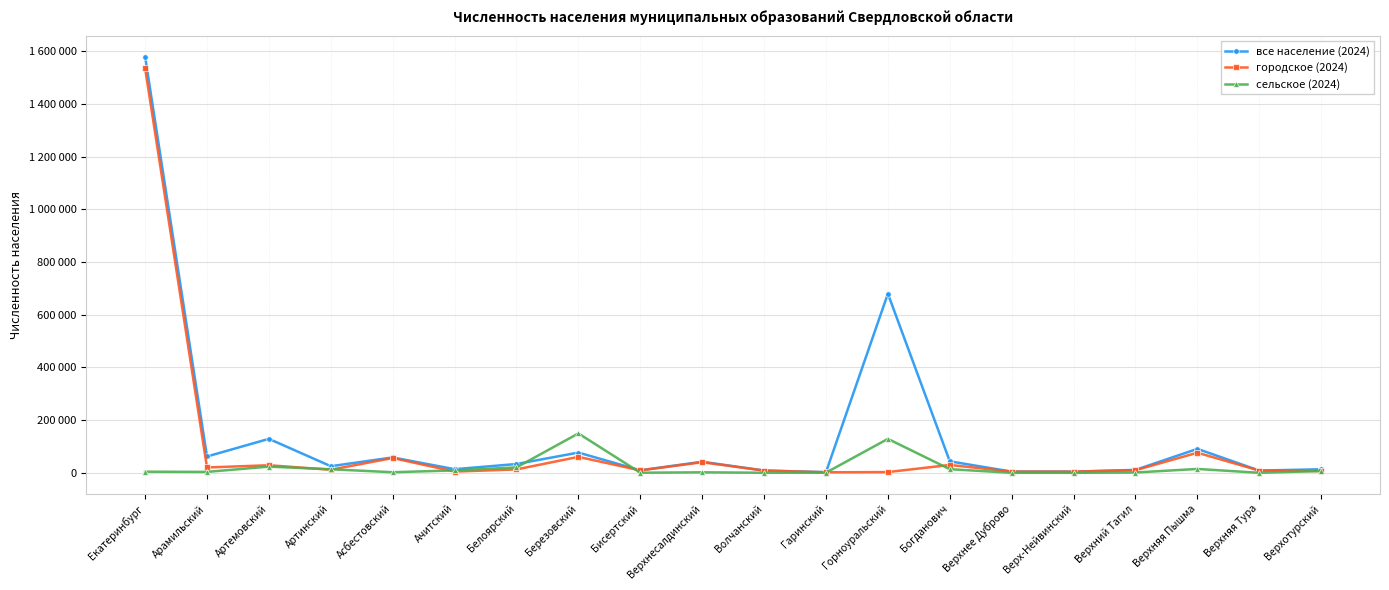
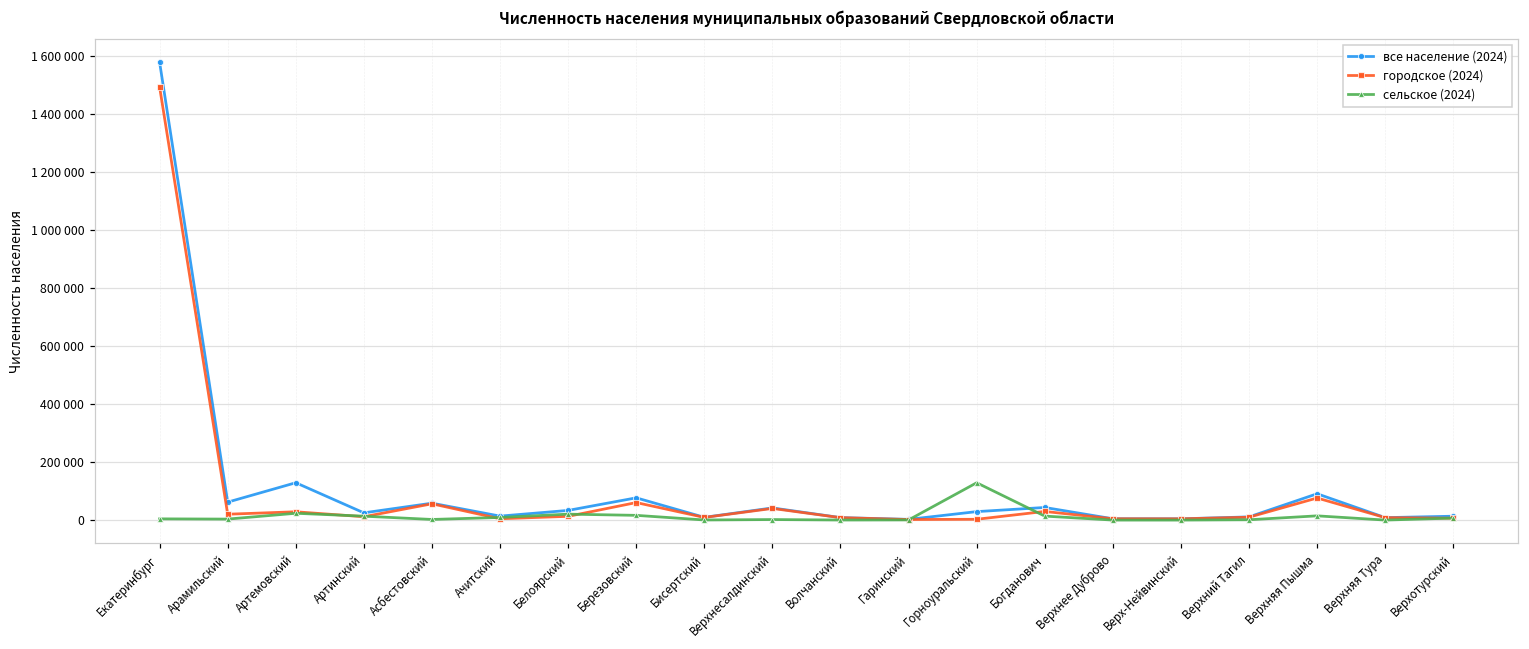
  {
    "все население (2024)": {
      "Екатеринбург": 1580000,
      "Арамильский": 60000,
      "Артемовский": 130000,
      "Артинский": 20000,
      "Белоярский": 30000,
      "Березовский": 80000,
-     "Горноуральский": 680000,
+     "Горноуральский": 30000,
      "Богданович": 40000,
      "Верхняя Пышма": 90000
    },
    "городское (2024)": {
-     "Екатеринбург": 1540000,
+     "Екатеринбург": 1490000,
      "Арамильский": 20000,
      "Березовский": 60000,
      "Горноуральский": 0,
      "Богданович": 30000,
      "Верхняя Пышма": 80000
    },
    "сельское (2024)": {
      "Екатеринбург": 0,
      "Арамильский": 0,
      "Асбестовский": 0,
-     "Березовский": 150000,
+     "Березовский": 20000,
      "Верхнесалдинский": 0,
      "Горноуральский": 130000,
      "Богданович": 10000,
      "Верхняя Пышма": 10000
    }
  }
